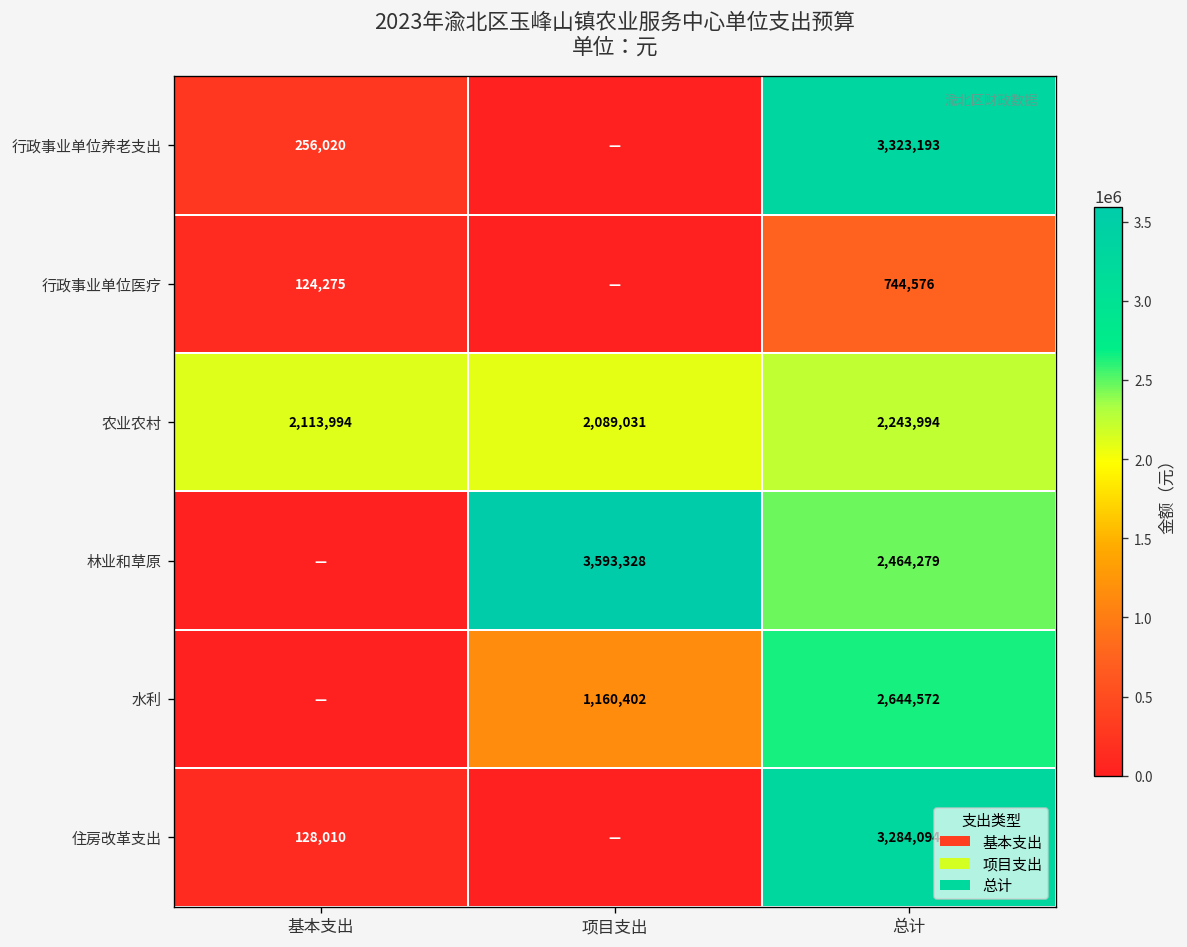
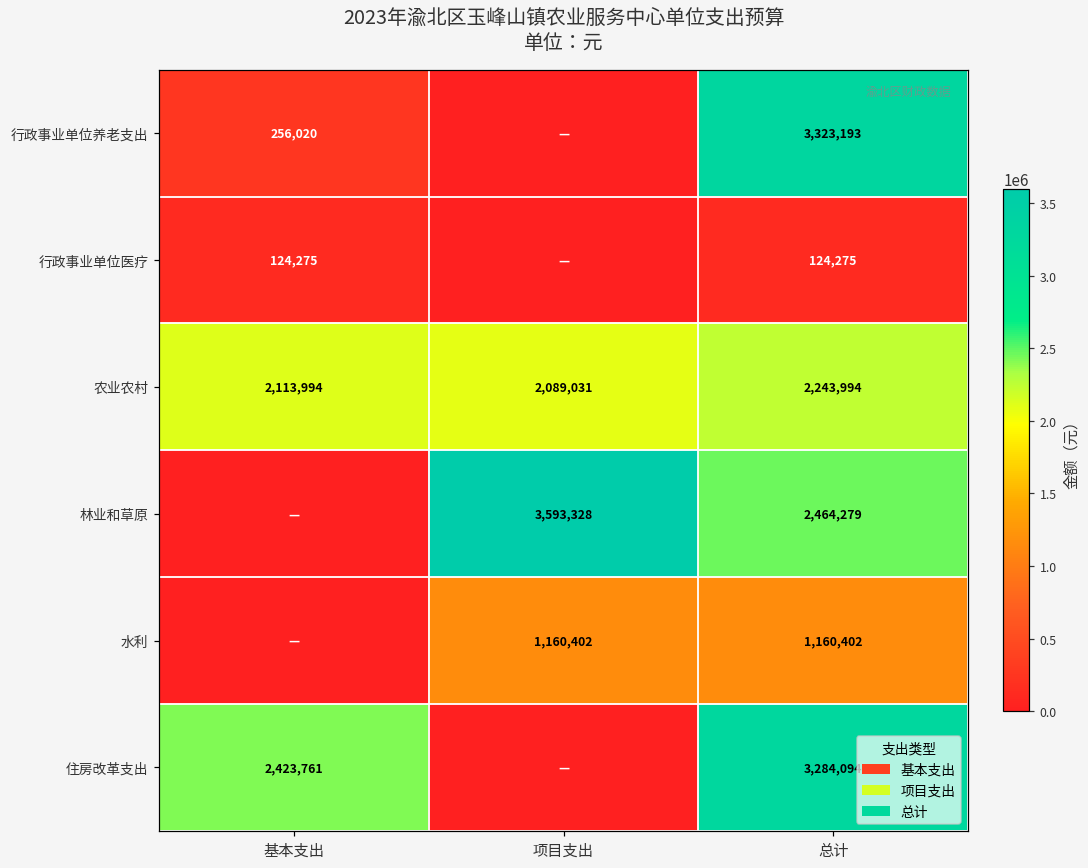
  {
    "行政事业单位养老支出": {
      "基本支出": "256,020"
    },
    "行政事业单位医疗": {
      "基本支出": "124,275",
-     "总计": "744,576"
+     "总计": "124,275"
    },
    "农业农村": {
      "基本支出": "2,113,994",
      "项目支出": "2,089,031",
      "总计": "2,243,994"
    },
    "林业和草原": {
      "项目支出": "3,593,328",
      "总计": "2,464,279"
    },
    "水利": {
      "项目支出": "1,160,402",
-     "总计": "2,644,572"
+     "总计": "1,160,402"
    },
    "住房改革支出": {
-     "基本支出": "128,010"
+     "基本支出": "2,423,761"
    }
  }
